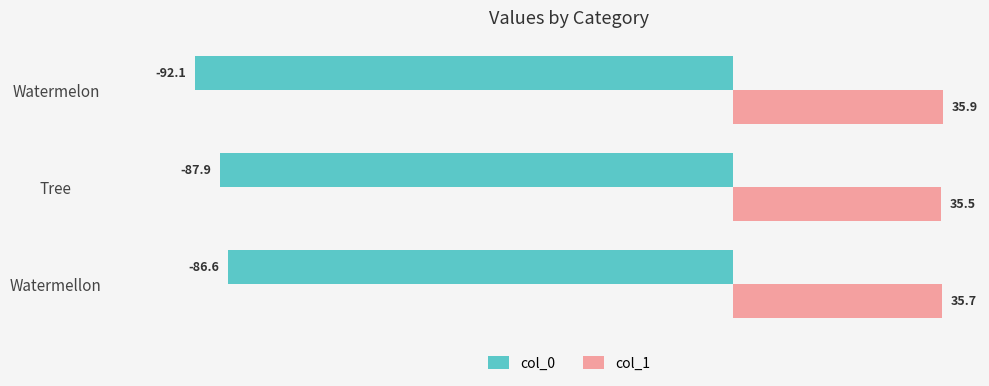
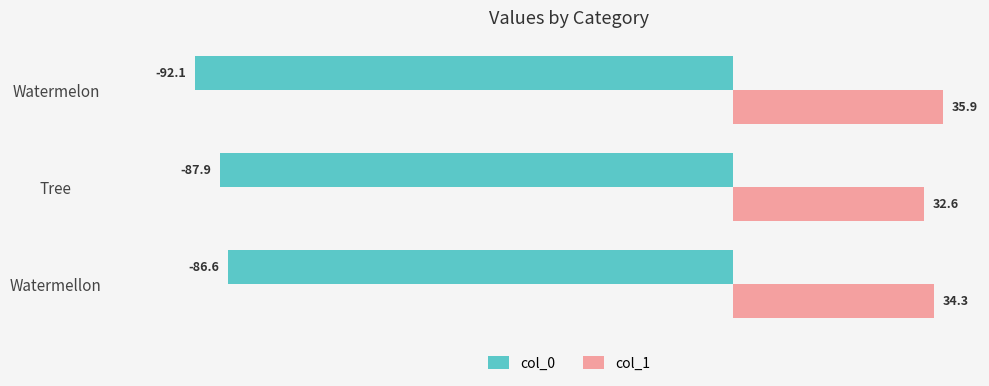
  {
    "col_0": {
      "Watermelon": -92.1,
      "Tree": -87.9,
      "Watermellon": -86.6
    },
    "col_1": {
      "Watermelon": 35.9,
-     "Tree": 35.5,
-     "Watermellon": 35.7
+     "Tree": 32.6,
+     "Watermellon": 34.3
    }
  }
